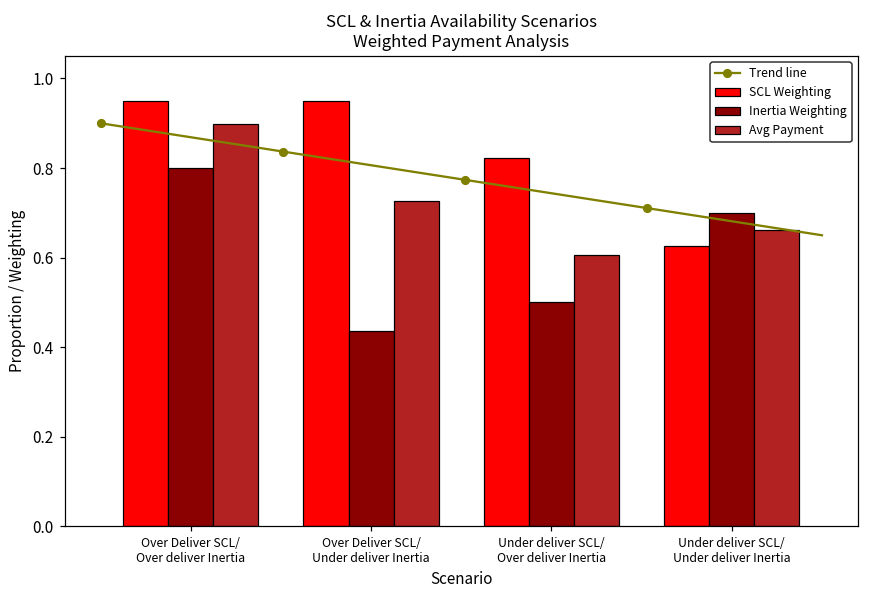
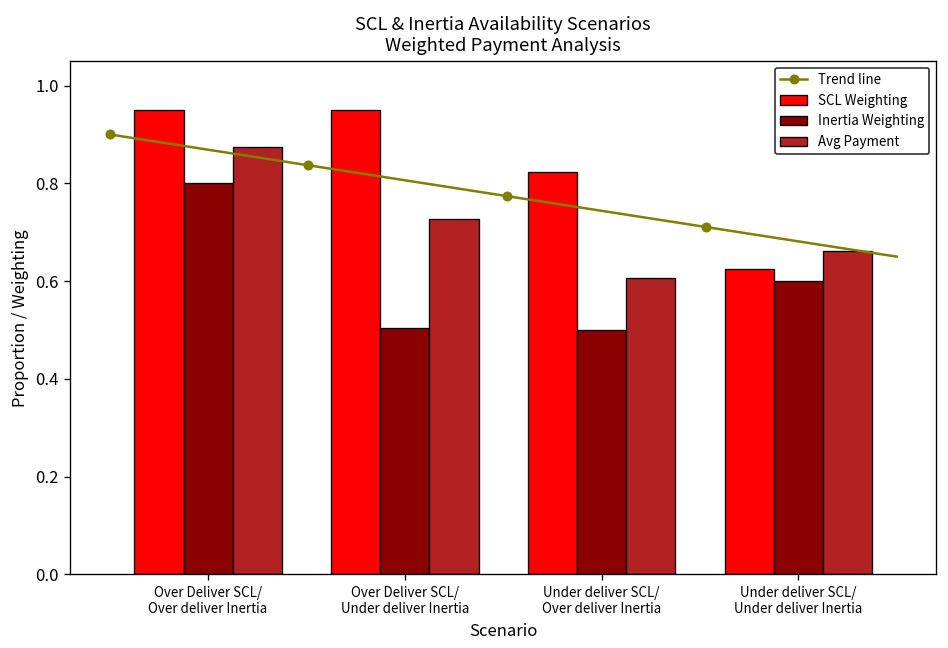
  {
    "SCL Weighting": {
      "Over Deliver SCL/ Over deliver Inertia": 0.95,
      "Over Deliver SCL/ Under deliver Inertia": 0.95,
      "Under deliver SCL/ Over deliver Inertia": 0.82,
      "Under deliver SCL/ Under deliver Inertia": 0.63
    },
    "Inertia Weighting": {
      "Over Deliver SCL/ Over deliver Inertia": 0.80,
-     "Over Deliver SCL/ Under deliver Inertia": 0.44,
+     "Over Deliver SCL/ Under deliver Inertia": 0.50,
      "Under deliver SCL/ Over deliver Inertia": 0.50,
-     "Under deliver SCL/ Under deliver Inertia": 0.7
+     "Under deliver SCL/ Under deliver Inertia": 0.6
    },
    "Avg Payment": {
-     "Over Deliver SCL/ Over deliver Inertia": 0.90,
+     "Over Deliver SCL/ Over deliver Inertia": 0.88,
      "Over Deliver SCL/ Under deliver Inertia": 0.73,
      "Under deliver SCL/ Over deliver Inertia": 0.61,
      "Under deliver SCL/ Under deliver Inertia": 0.66
    }
  }
